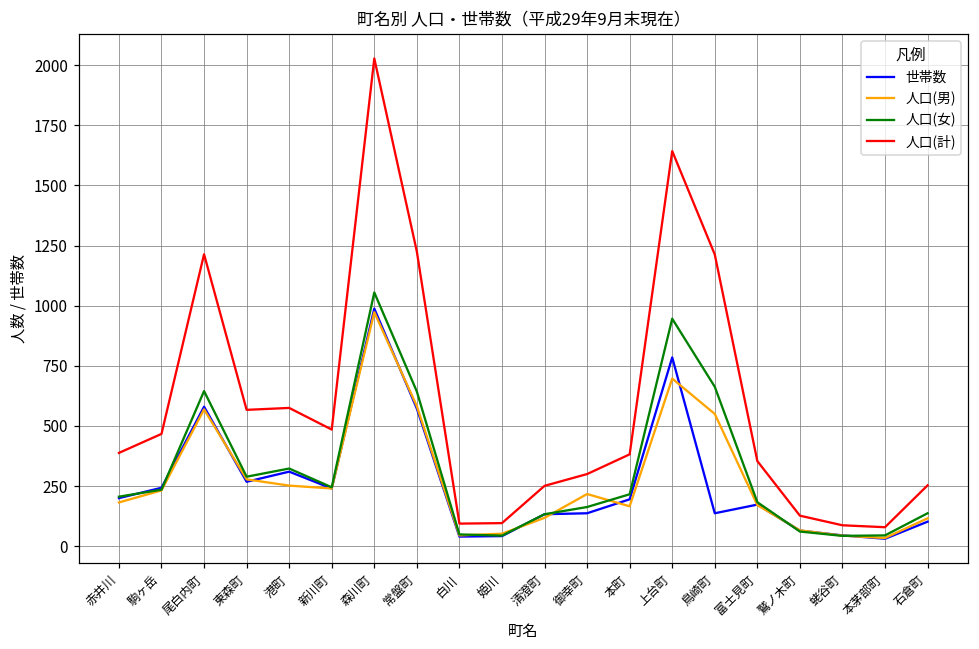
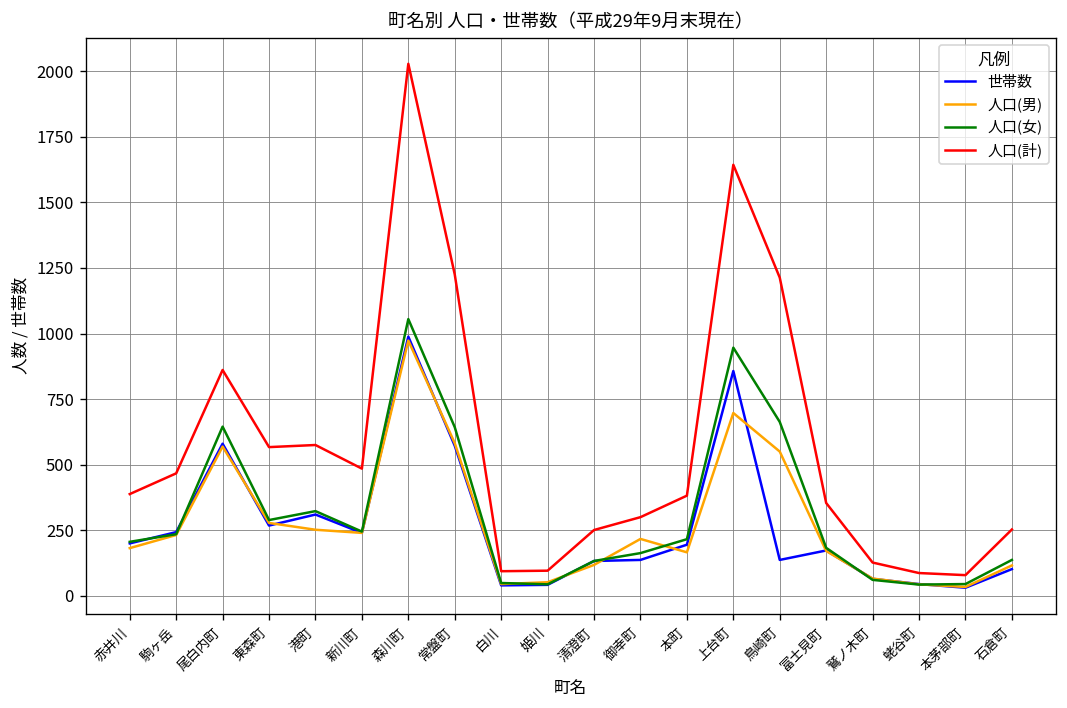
  {
    "世帯数": {
      "港町": 310,
      "森川町": 990,
      "御幸町": 140,
      "本町": 200,
-     "上台町": 790,
+     "上台町": 860,
      "鳥崎町": 140,
      "石倉町": 100
    },
    "人口(男)": {
      "赤井川": 180,
      "港町": 250,
      "森川町": 970,
      "清澄町": 120,
      "御幸町": 220,
      "本町": 170,
      "上台町": 700,
      "鳥崎町": 550,
      "石倉町": 120
    },
    "人口(女)": {
      "尾白内町": 650,
      "港町": 320,
      "森川町": 1060,
      "常盤町": 640,
      "御幸町": 160,
      "本町": 220,
      "上台町": 950,
      "鳥崎町": 660,
      "石倉町": 140
    },
    "人口(計)": {
      "赤井川": 390,
      "駒ヶ岳": 470,
-     "尾白内町": 1210,
+     "尾白内町": 860,
      "東森町": 570,
      "港町": 580,
      "新川町": 490,
      "森川町": 2030,
      "常盤町": 1230,
      "白川": 90,
      "姫川": 100,
      "清澄町": 250,
      "御幸町": 300,
      "本町": 380,
      "上台町": 1640,
      "鳥崎町": 1210,
      "富士見町": 350,
      "鷲ノ木町": 130,
      "蛯谷町": 90,
      "本茅部町": 80,
      "石倉町": 250
    }
  }
